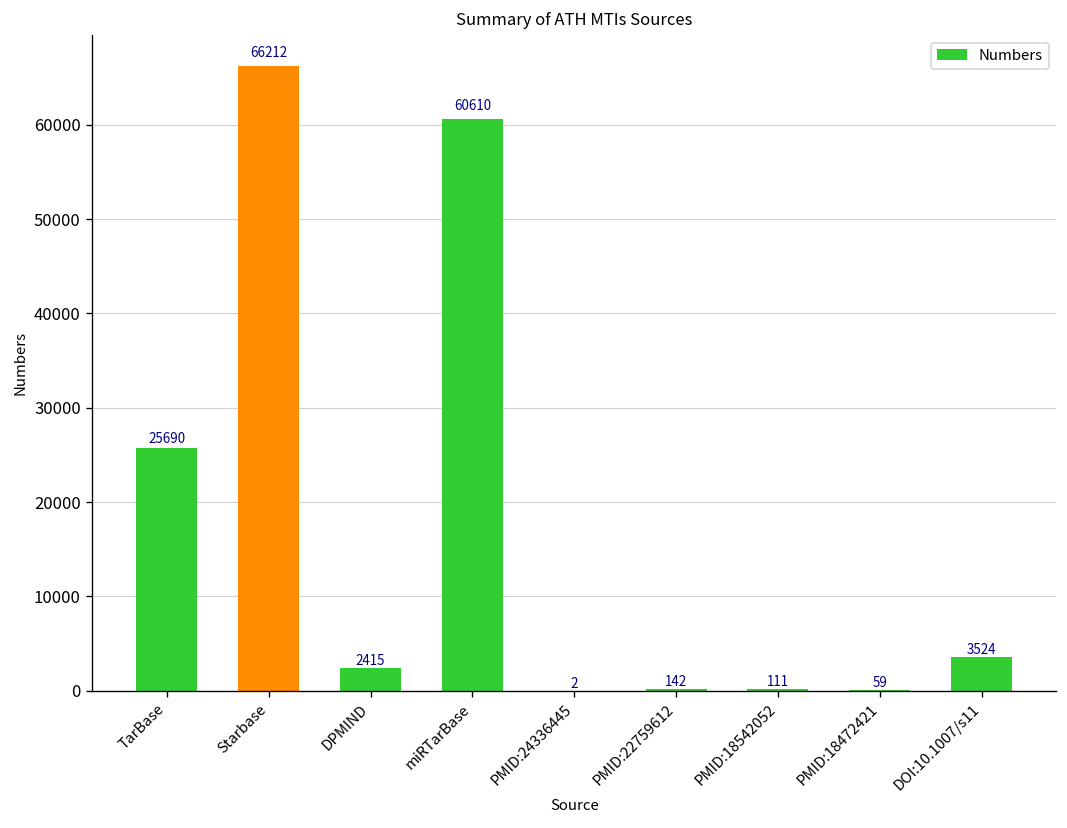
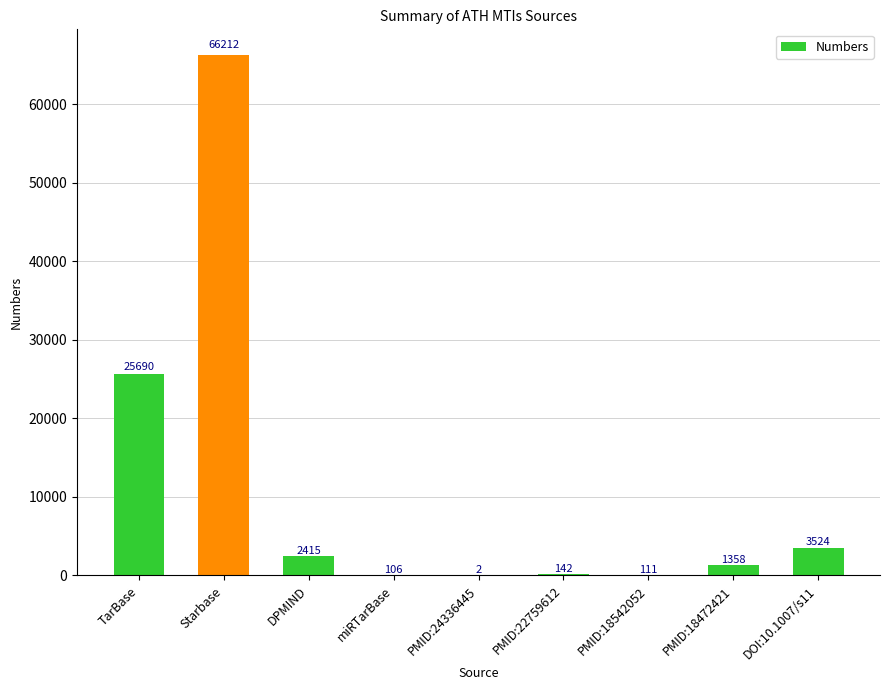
  {
    "TarBase": 25690,
    "Starbase": 66212,
    "DPMIND": 2415,
-   "miRTarBase": 60610,
+   "miRTarBase": 106,
    "PMID:24336445": 2,
    "PMID:22759612": 142,
    "PMID:18542052": 111,
-   "PMID:18472421": 59,
+   "PMID:18472421": 1358,
    "DOI:10.1007/s11": 3524
  }
